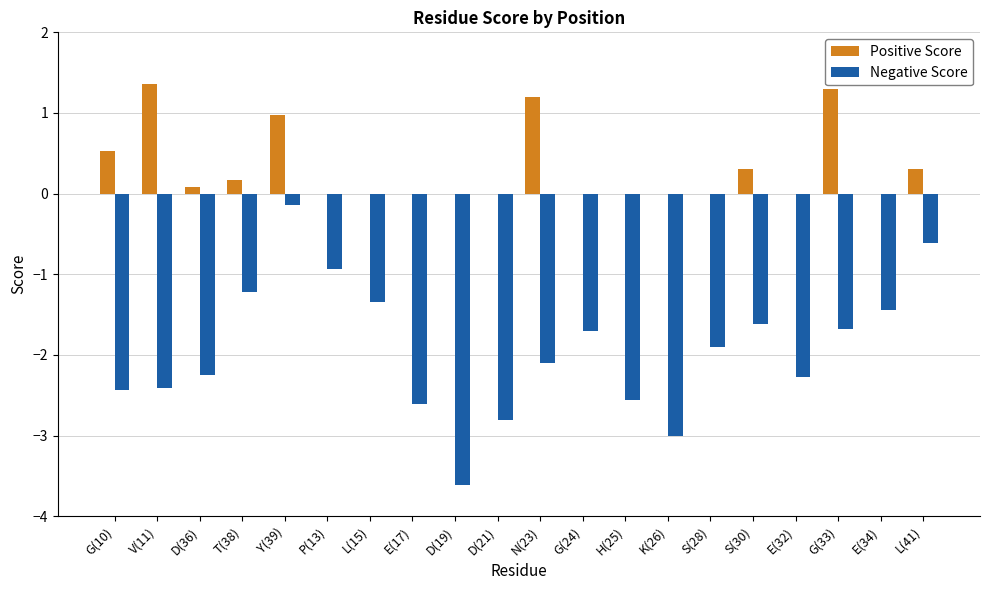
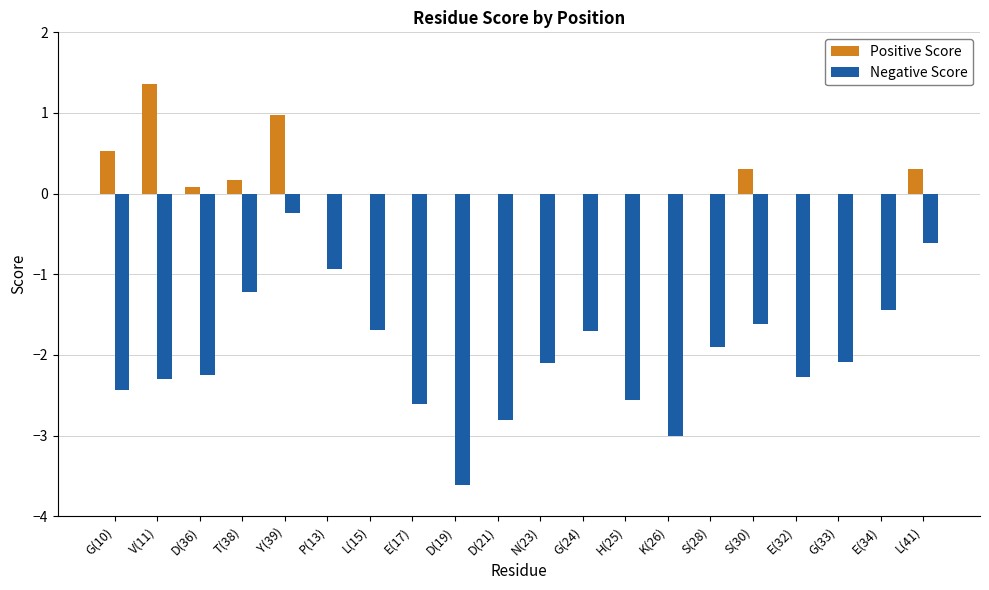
  {
    "Positive Score": {
      "G(10)": 0.5,
      "V(11)": 1.4,
      "D(36)": 0.1,
      "T(38)": 0.2,
      "Y(39)": 1.0,
      "P(13)": 0.0,
      "L(15)": 0.0,
      "E(17)": 0.0,
      "D(19)": 0.0,
      "D(21)": 0.0,
-     "N(23)": 1.2,
+     "N(23)": 0.0,
      "G(24)": 0.0,
      "H(25)": 0.0,
      "K(26)": 0.0,
      "S(28)": 0.0,
      "S(30)": 0.3,
      "E(32)": 0.0,
-     "G(33)": 1.3,
+     "G(33)": 0.0,
      "E(34)": 0.0,
      "L(41)": 0.3
    },
    "Negative Score": {
      "G(10)": -2.4,
-     "V(11)": -2.4,
+     "V(11)": -2.3,
      "D(36)": -2.3,
      "T(38)": -1.2,
-     "Y(39)": -0.1,
+     "Y(39)": -0.2,
      "P(13)": -0.9,
-     "L(15)": -1.3,
+     "L(15)": -1.7,
      "E(17)": -2.6,
      "D(19)": -3.6,
      "D(21)": -2.8,
      "N(23)": -2.1,
      "G(24)": -1.7,
      "H(25)": -2.6,
      "K(26)": -3.0,
      "S(28)": -1.9,
      "S(30)": -1.6,
      "E(32)": -2.3,
-     "G(33)": -1.7,
+     "G(33)": -2.1,
      "E(34)": -1.4,
      "L(41)": -0.6
    }
  }
